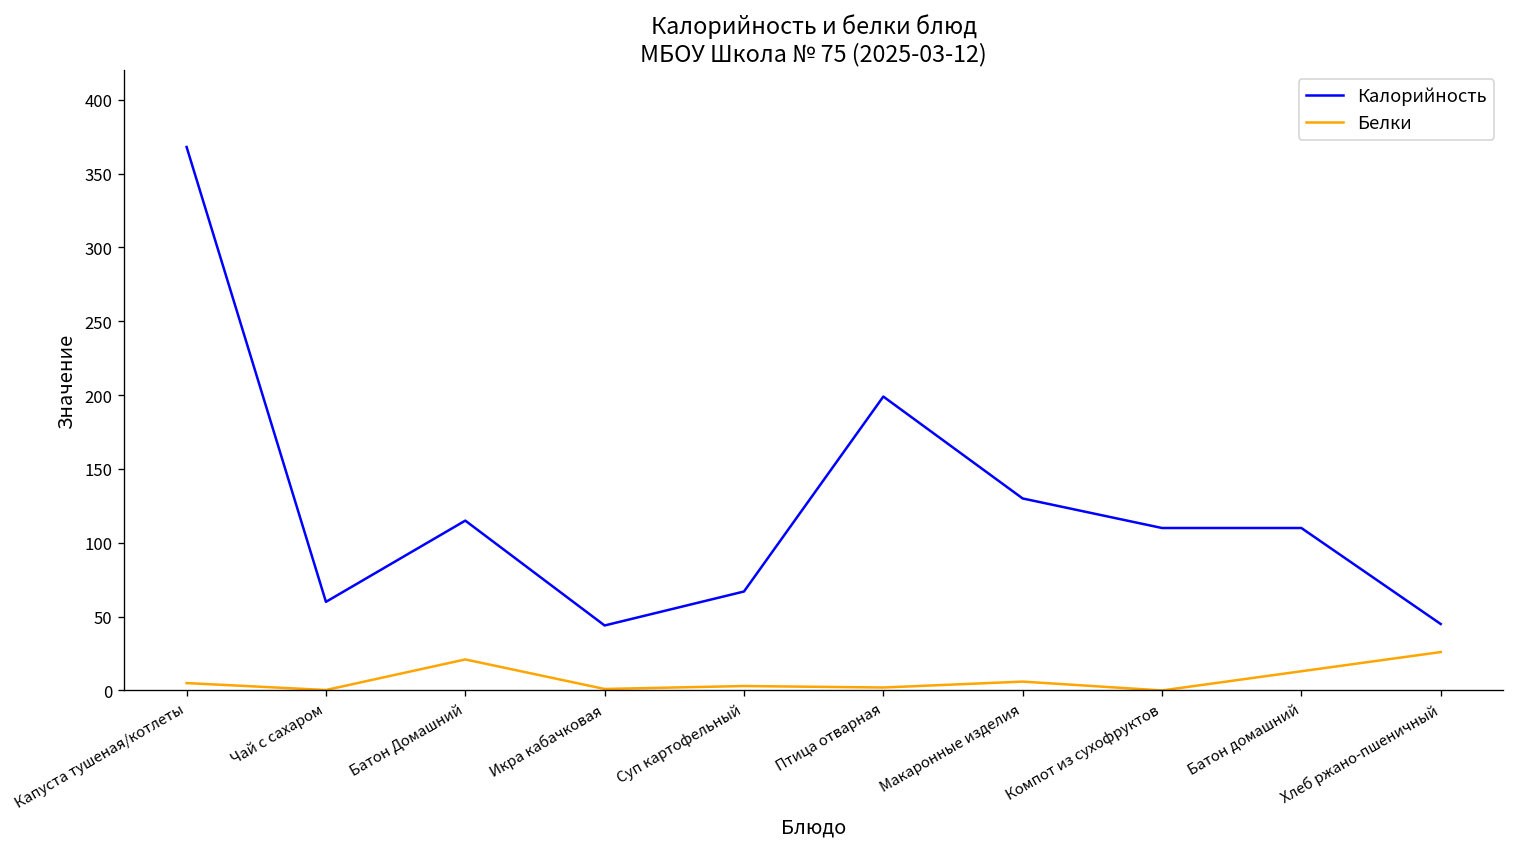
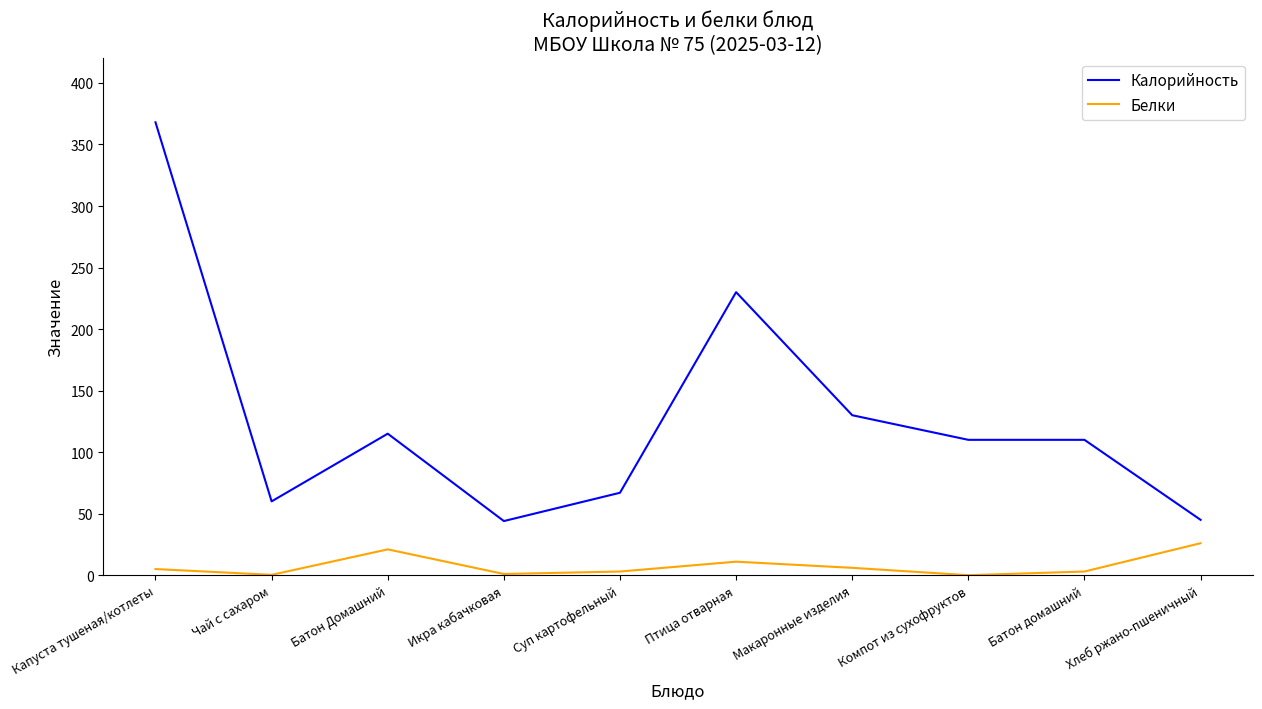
  {
    "Калорийность": {
      "Капуста тушеная/котлеты": 368,
      "Чай с сахаром": 60,
      "Батон Домашний": 115,
      "Икра кабачковая": 44,
      "Суп картофельный": 67,
-     "Птица отварная": 199,
+     "Птица отварная": 230,
      "Макаронные изделия": 130,
      "Компот из сухофруктов": 110,
      "Батон домашний": 110,
      "Хлеб ржано-пшеничный": 45
    },
    "Белки": {
      "Капуста тушеная/котлеты": 5,
      "Чай с сахаром": 0,
      "Батон Домашний": 21,
      "Икра кабачковая": 1,
      "Суп картофельный": 3,
-     "Птица отварная": 2,
+     "Птица отварная": 11,
      "Макаронные изделия": 6,
      "Компот из сухофруктов": 0,
-     "Батон домашний": 13,
+     "Батон домашний": 3,
      "Хлеб ржано-пшеничный": 26
    }
  }
